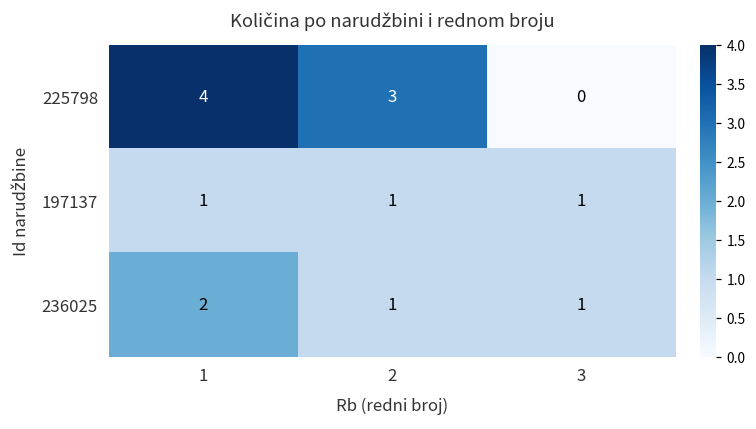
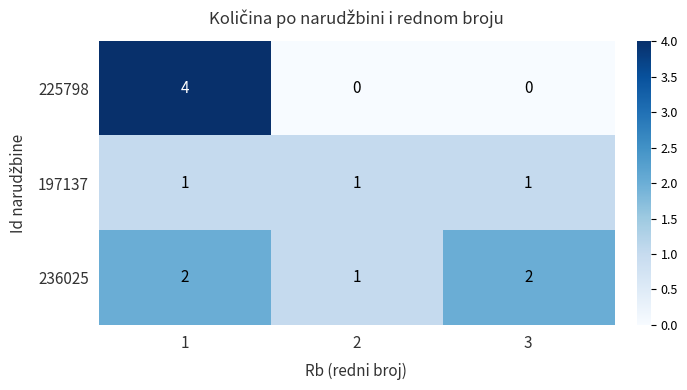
  {
    "225798": {
      "1": 4,
-     "2": 3,
+     "2": 0,
      "3": 0
    },
    "197137": {
      "1": 1,
      "2": 1,
      "3": 1
    },
    "236025": {
      "1": 2,
      "2": 1,
-     "3": 1
+     "3": 2
    }
  }
